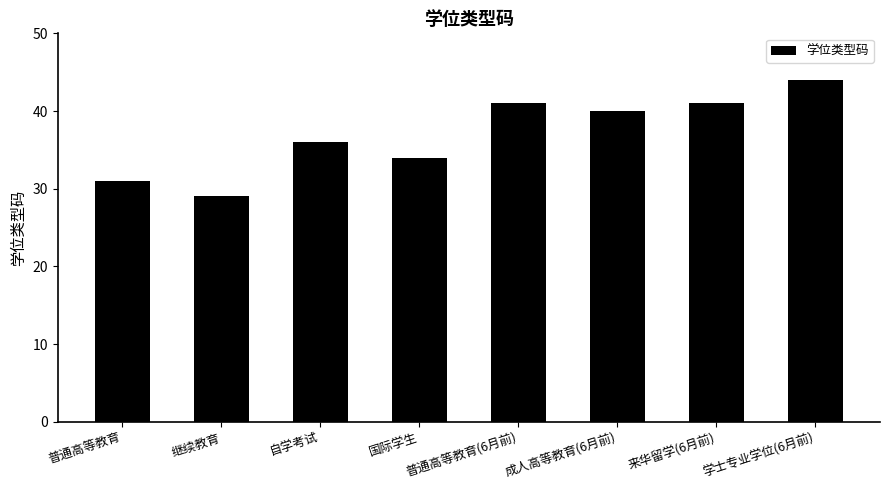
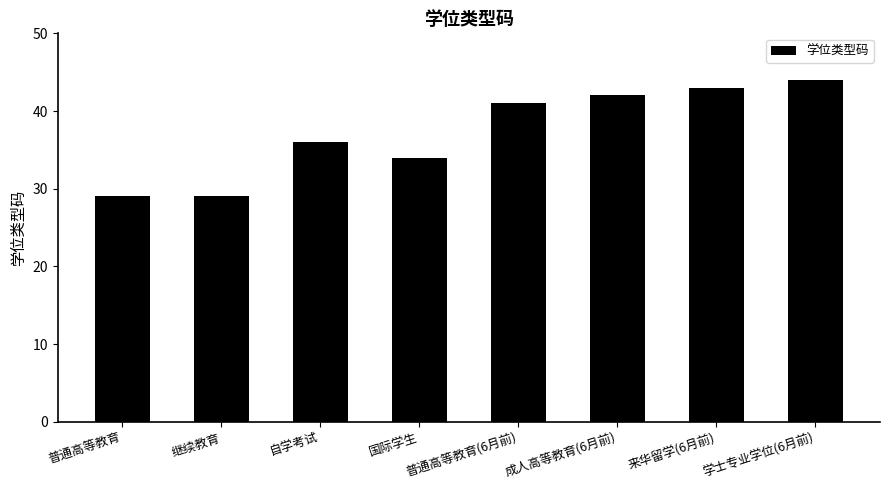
  {
-   "普通高等教育": 31,
+   "普通高等教育": 29,
    "继续教育": 29,
    "自学考试": 36,
    "国际学生": 34,
    "普通高等教育(6月前)": 41,
-   "成人高等教育(6月前)": 40,
-   "来华留学(6月前)": 41,
+   "成人高等教育(6月前)": 42,
+   "来华留学(6月前)": 43,
    "学士专业学位(6月前)": 44
  }
